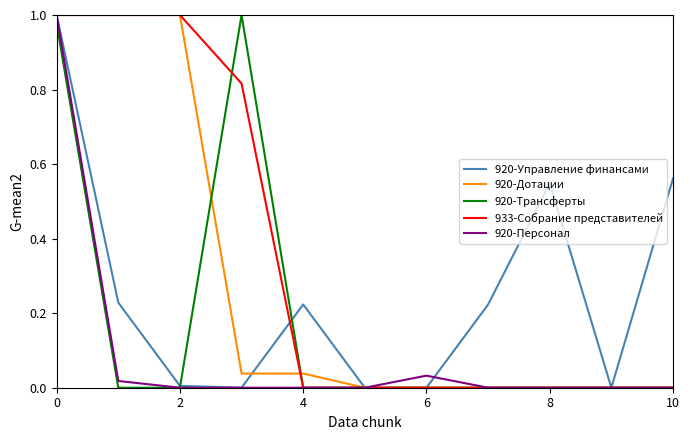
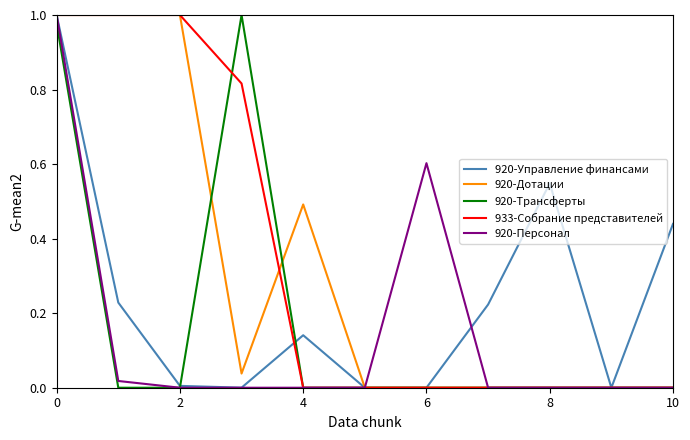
  {
    "920-Управление финансами": {
-     "4": 0.22,
-     "10": 0.56
+     "4": 0.14,
+     "10": 0.44
    },
    "920-Дотации": {
-     "4": 0.04
+     "4": 0.49
    },
    "920-Трансферты": {
      "0": 0.98
    },
    "920-Персонал": {
-     "6": 0.03
+     "6": 0.60
    }
  }
